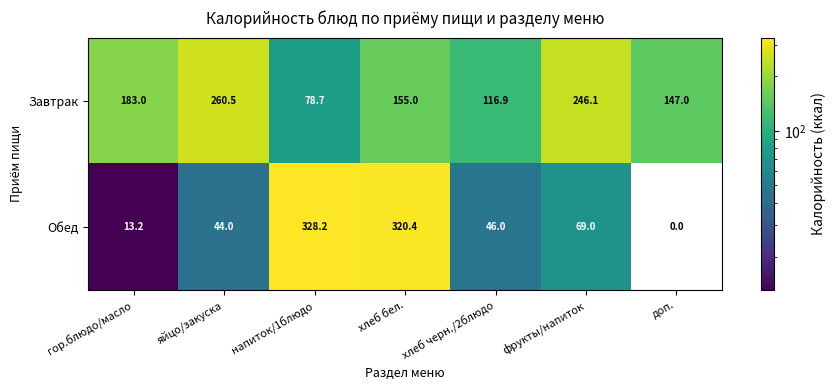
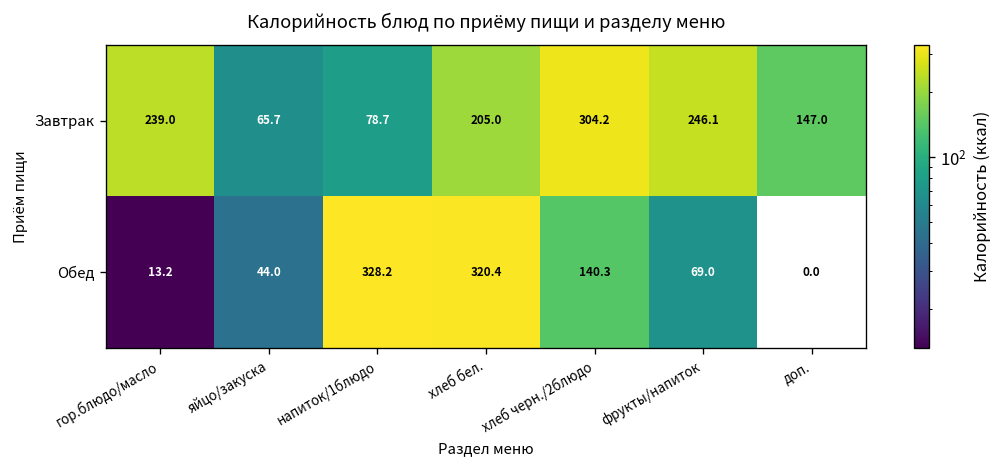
  {
    "Завтрак": {
-     "гор.блюдо/масло": 183.0,
-     "яйцо/закуска": 260.5,
+     "гор.блюдо/масло": 239.0,
+     "яйцо/закуска": 65.7,
      "напиток/1блюдо": 78.7,
-     "хлеб бел.": 155.0,
-     "хлеб черн./2блюдо": 116.9,
+     "хлеб бел.": 205.0,
+     "хлеб черн./2блюдо": 304.2,
      "фрукты/напиток": 246.1,
      "доп.": 147.0
    },
    "Обед": {
      "гор.блюдо/масло": 13.2,
      "яйцо/закуска": 44.0,
      "напиток/1блюдо": 328.2,
      "хлеб бел.": 320.4,
-     "хлеб черн./2блюдо": 46.0,
+     "хлеб черн./2блюдо": 140.3,
      "фрукты/напиток": 69.0,
      "доп.": 0.0
    }
  }
